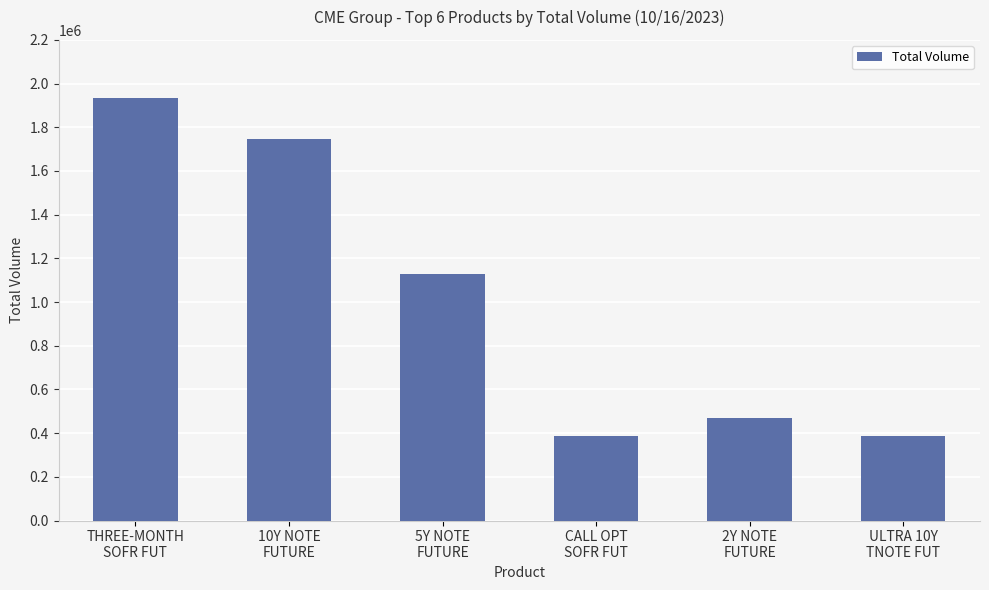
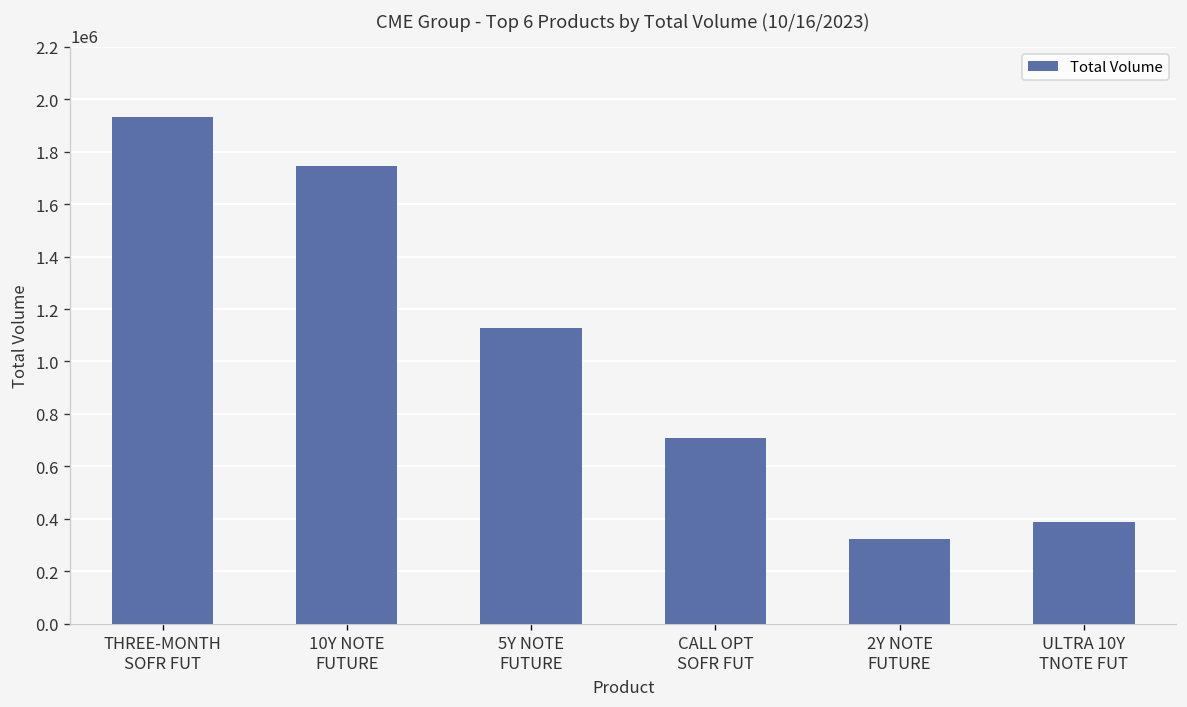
  {
    "THREE-MONTH SOFR FUT": 1930000,
    "10Y NOTE FUTURE": 1750000,
    "5Y NOTE FUTURE": 1130000,
-   "CALL OPT SOFR FUT": 390000,
-   "2Y NOTE FUTURE": 470000,
+   "CALL OPT SOFR FUT": 710000,
+   "2Y NOTE FUTURE": 320000,
    "ULTRA 10Y TNOTE FUT": 390000
  }
